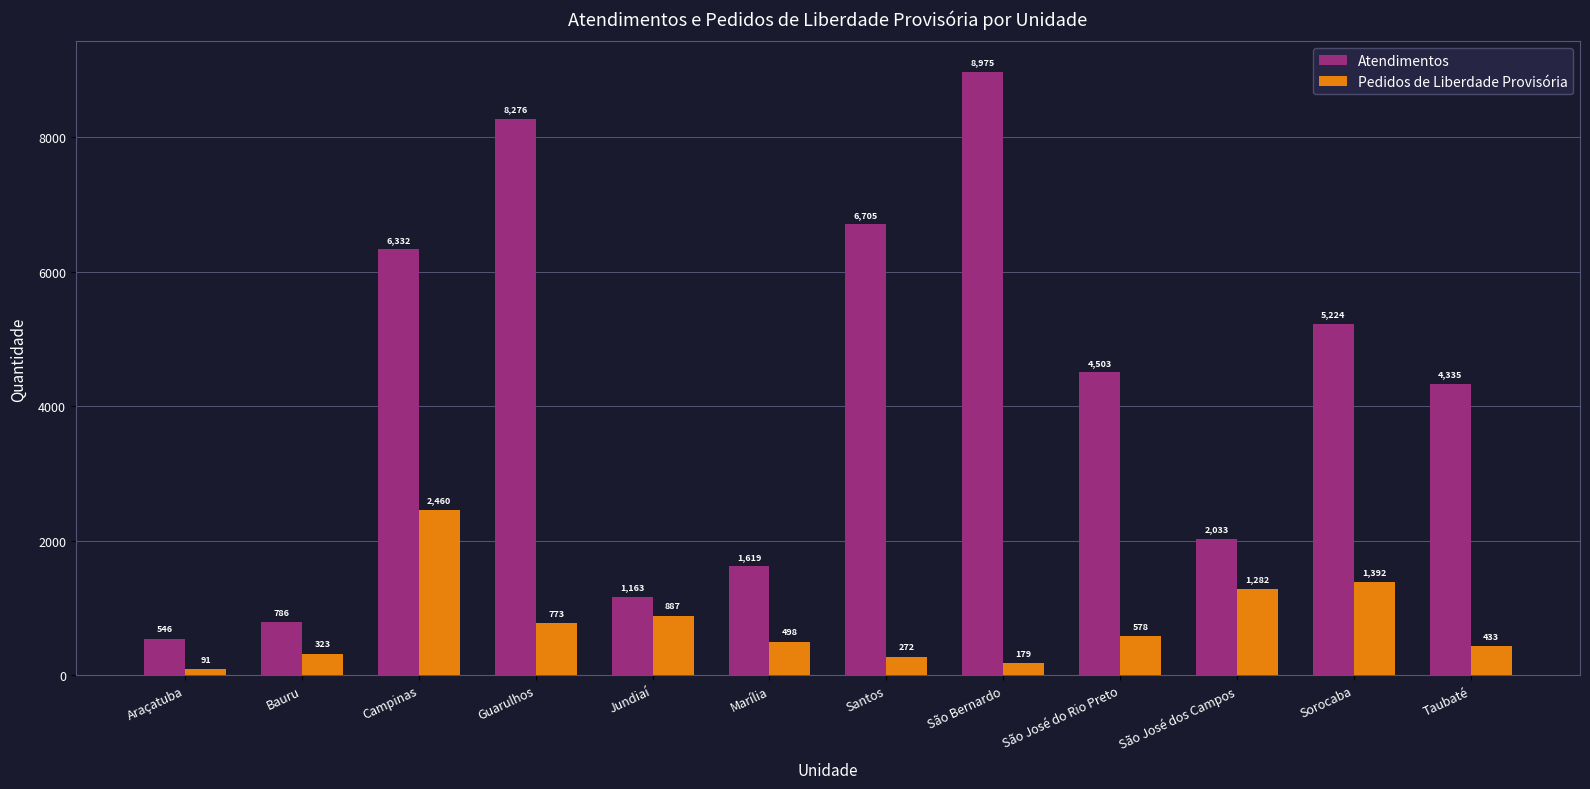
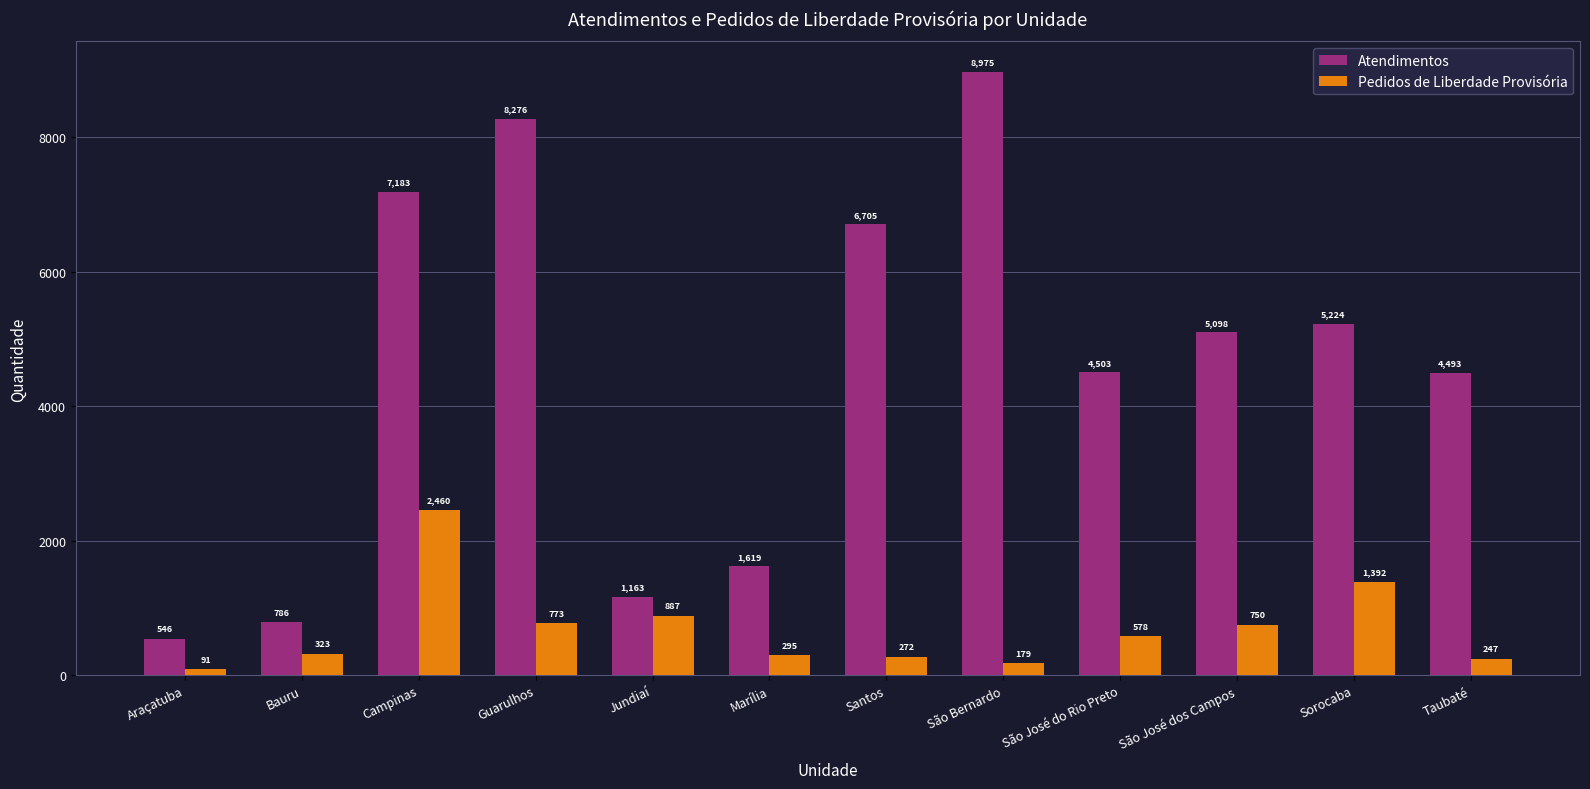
  {
    "Atendimentos": {
      "Araçatuba": "546",
      "Bauru": "786",
-     "Campinas": "6,332",
+     "Campinas": "7,183",
      "Guarulhos": "8,276",
      "Jundiaí": "1,163",
      "Marília": "1,619",
      "Santos": "6,705",
      "São Bernardo": "8,975",
      "São José do Rio Preto": "4,503",
-     "São José dos Campos": "2,033",
+     "São José dos Campos": "5,098",
      "Sorocaba": "5,224",
-     "Taubaté": "4,335"
+     "Taubaté": "4,493"
    },
    "Pedidos de Liberdade Provisória": {
      "Araçatuba": "91",
      "Bauru": "323",
      "Campinas": "2,460",
      "Guarulhos": "773",
      "Jundiaí": "887",
-     "Marília": "498",
+     "Marília": "295",
      "Santos": "272",
      "São Bernardo": "179",
      "São José do Rio Preto": "578",
-     "São José dos Campos": "1,282",
+     "São José dos Campos": "750",
      "Sorocaba": "1,392",
-     "Taubaté": "433"
+     "Taubaté": "247"
    }
  }
